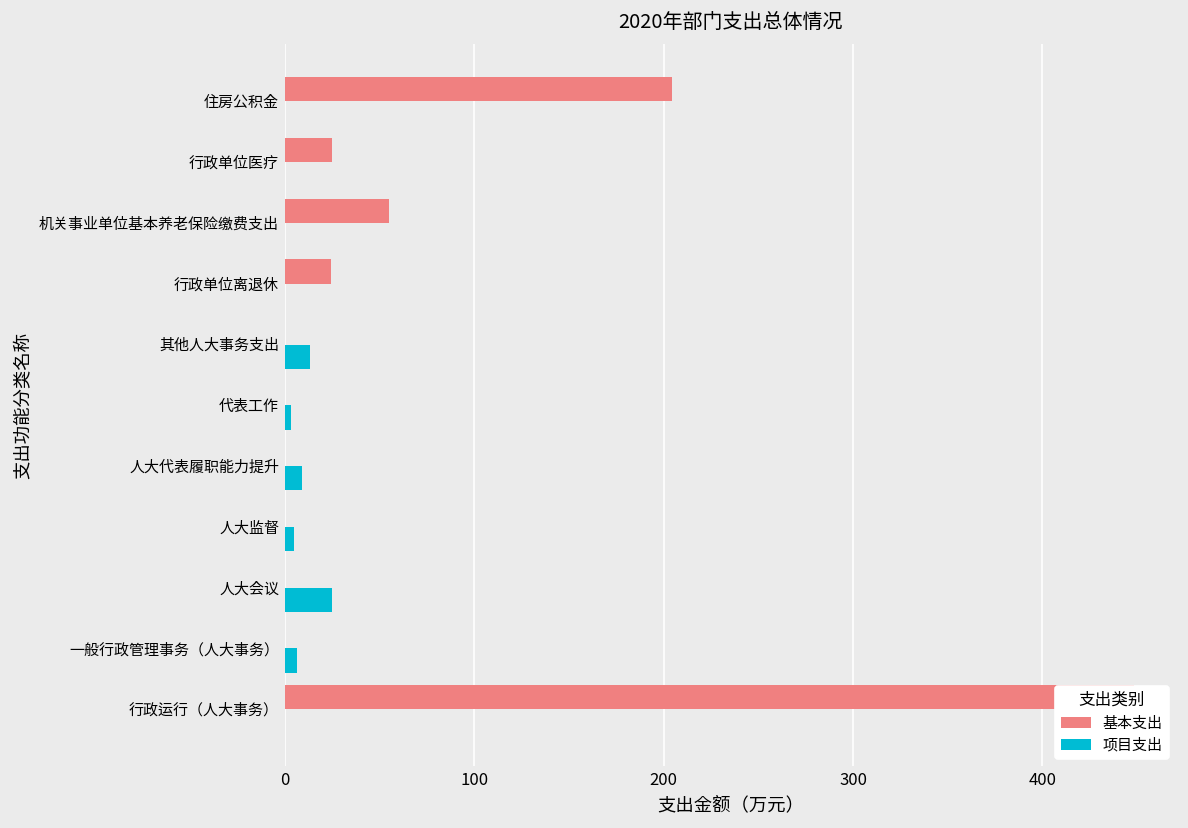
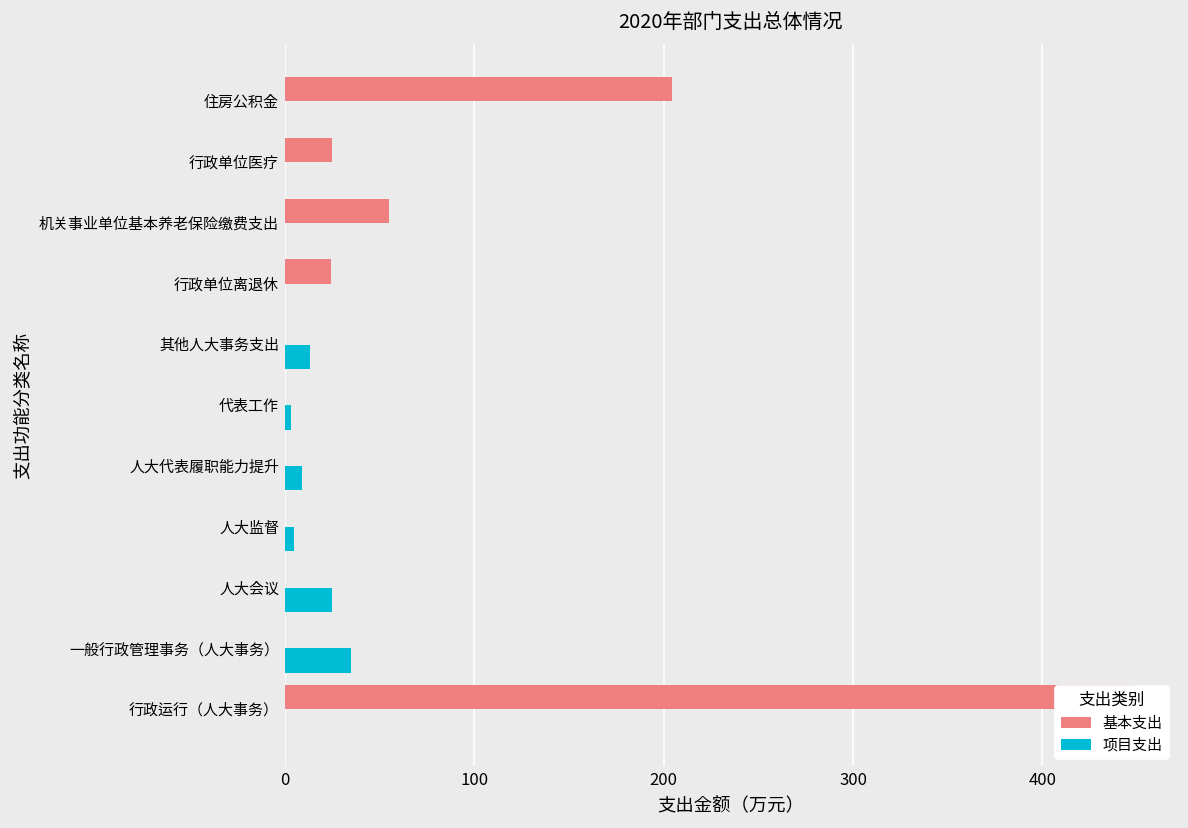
  {
    "基本支出": {
      "住房公积金": 204,
      "行政单位医疗": 25,
      "机关事业单位基本养老保险缴费支出": 55,
      "行政单位离退休": 24,
      "其他人大事务支出": 0,
      "代表工作": 0,
      "人大代表履职能力提升": 0,
      "人大监督": 0,
      "人大会议": 0,
      "一般行政管理事务（人大事务）": 0
    },
    "项目支出": {
      "住房公积金": 0,
      "行政单位医疗": 0,
      "机关事业单位基本养老保险缴费支出": 0,
      "行政单位离退休": 0,
      "其他人大事务支出": 14,
      "代表工作": 3,
      "人大代表履职能力提升": 9,
      "人大监督": 5,
      "人大会议": 25,
-     "一般行政管理事务（人大事务）": 7,
+     "一般行政管理事务（人大事务）": 35,
      "行政运行（人大事务）": 0
    }
  }
